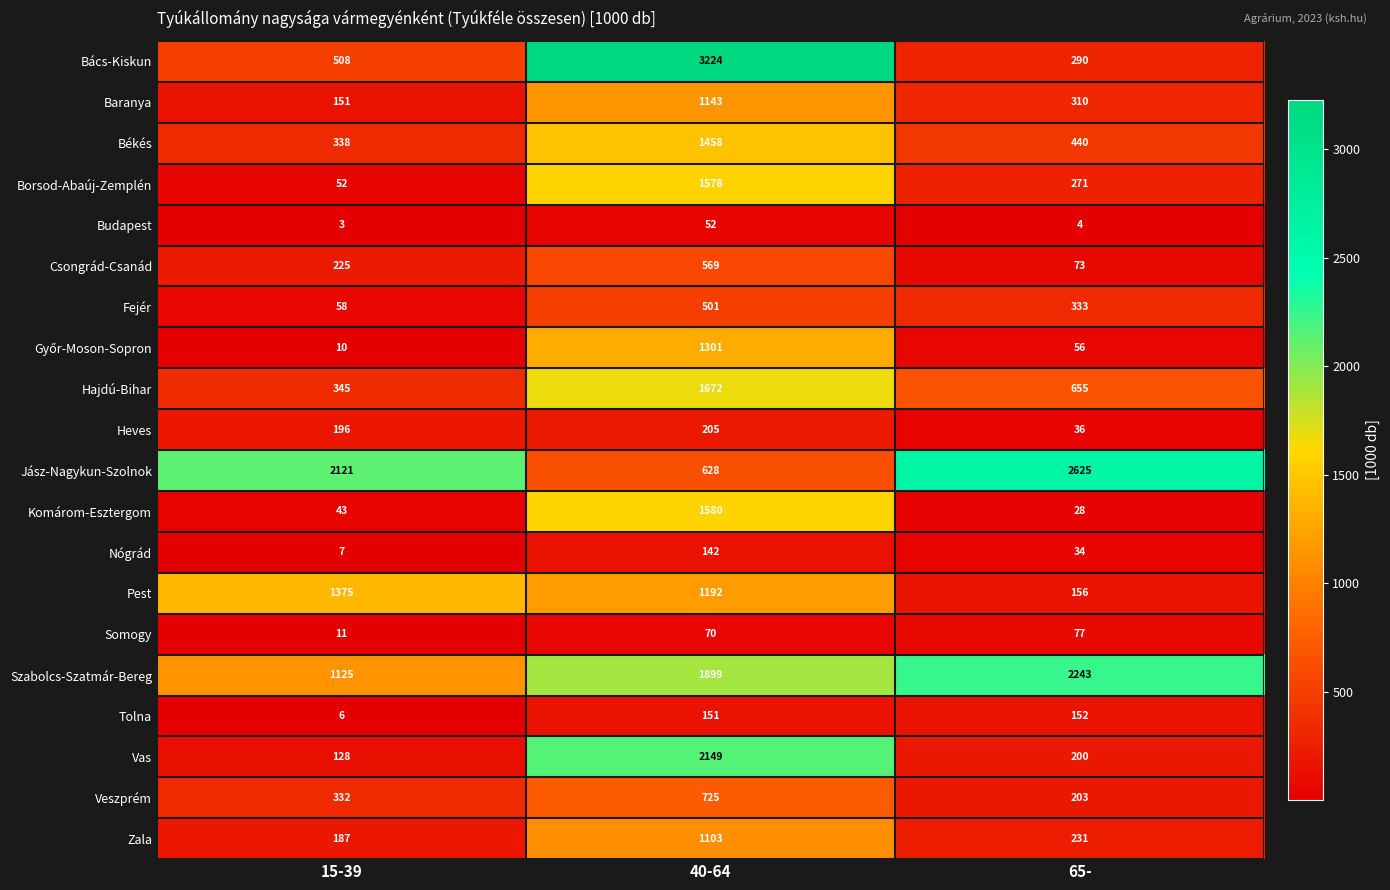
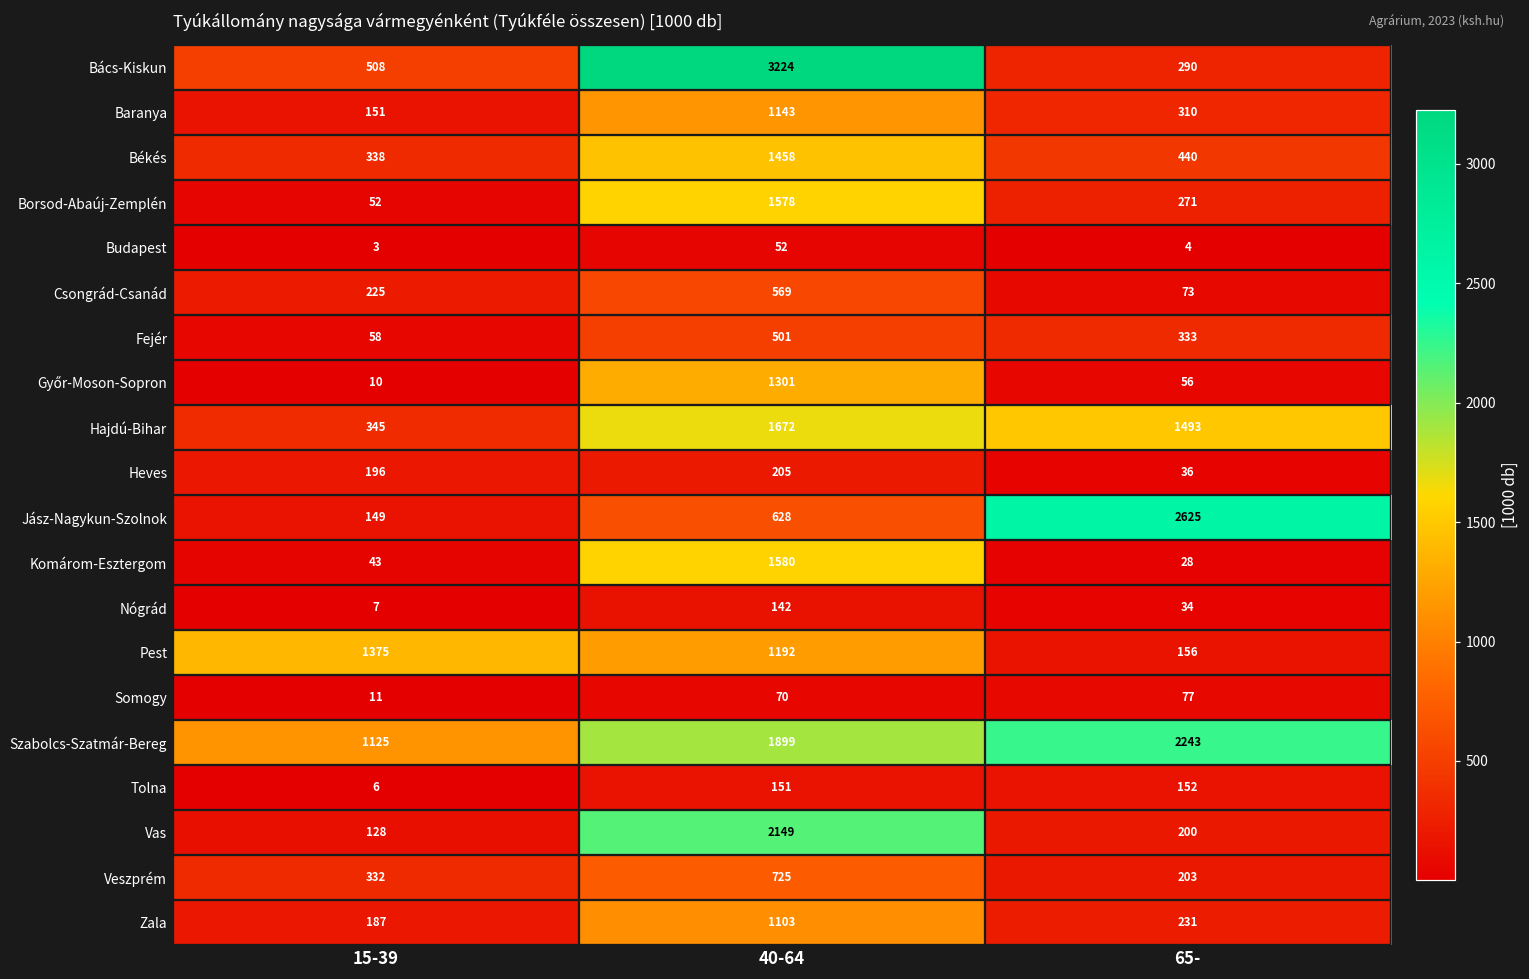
  {
    "Bács-Kiskun": {
      "15-39": 508,
      "40-64": 3224,
      "65-": 290
    },
    "Baranya": {
      "15-39": 151,
      "40-64": 1143,
      "65-": 310
    },
    "Békés": {
      "15-39": 338,
      "40-64": 1458,
      "65-": 440
    },
    "Borsod-Abaúj-Zemplén": {
      "15-39": 52,
      "40-64": 1578,
      "65-": 271
    },
    "Budapest": {
      "15-39": 3,
      "40-64": 52,
      "65-": 4
    },
    "Csongrád-Csanád": {
      "15-39": 225,
      "40-64": 569,
      "65-": 73
    },
    "Fejér": {
      "15-39": 58,
      "40-64": 501,
      "65-": 333
    },
    "Győr-Moson-Sopron": {
      "15-39": 10,
      "40-64": 1301,
      "65-": 56
    },
    "Hajdú-Bihar": {
      "15-39": 345,
      "40-64": 1672,
-     "65-": 655
+     "65-": 1493
    },
    "Heves": {
      "15-39": 196,
      "40-64": 205,
      "65-": 36
    },
    "Jász-Nagykun-Szolnok": {
-     "15-39": 2121,
+     "15-39": 149,
      "40-64": 628,
      "65-": 2625
    },
    "Komárom-Esztergom": {
      "15-39": 43,
      "40-64": 1580,
      "65-": 28
    },
    "Nógrád": {
      "15-39": 7,
      "40-64": 142,
      "65-": 34
    },
    "Pest": {
      "15-39": 1375,
      "40-64": 1192,
      "65-": 156
    },
    "Somogy": {
      "15-39": 11,
      "40-64": 70,
      "65-": 77
    },
    "Szabolcs-Szatmár-Bereg": {
      "15-39": 1125,
      "40-64": 1899,
      "65-": 2243
    },
    "Tolna": {
      "15-39": 6,
      "40-64": 151,
      "65-": 152
    },
    "Vas": {
      "15-39": 128,
      "40-64": 2149,
      "65-": 200
    },
    "Veszprém": {
      "15-39": 332,
      "40-64": 725,
      "65-": 203
    },
    "Zala": {
      "15-39": 187,
      "40-64": 1103,
      "65-": 231
    }
  }
